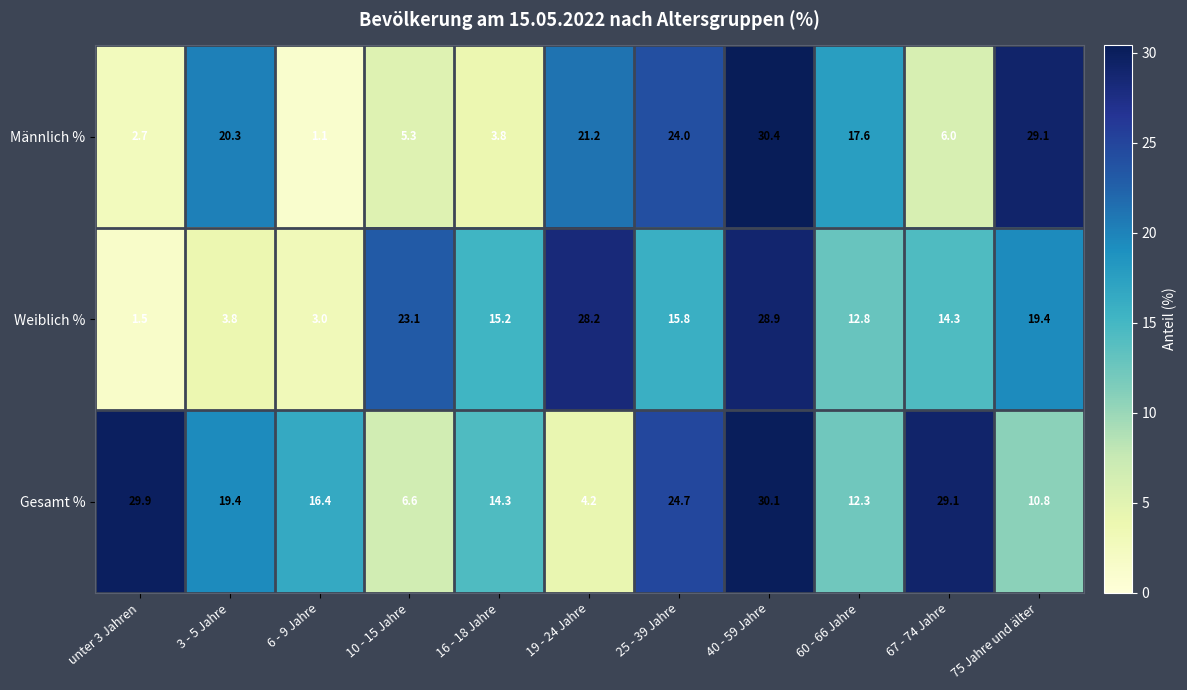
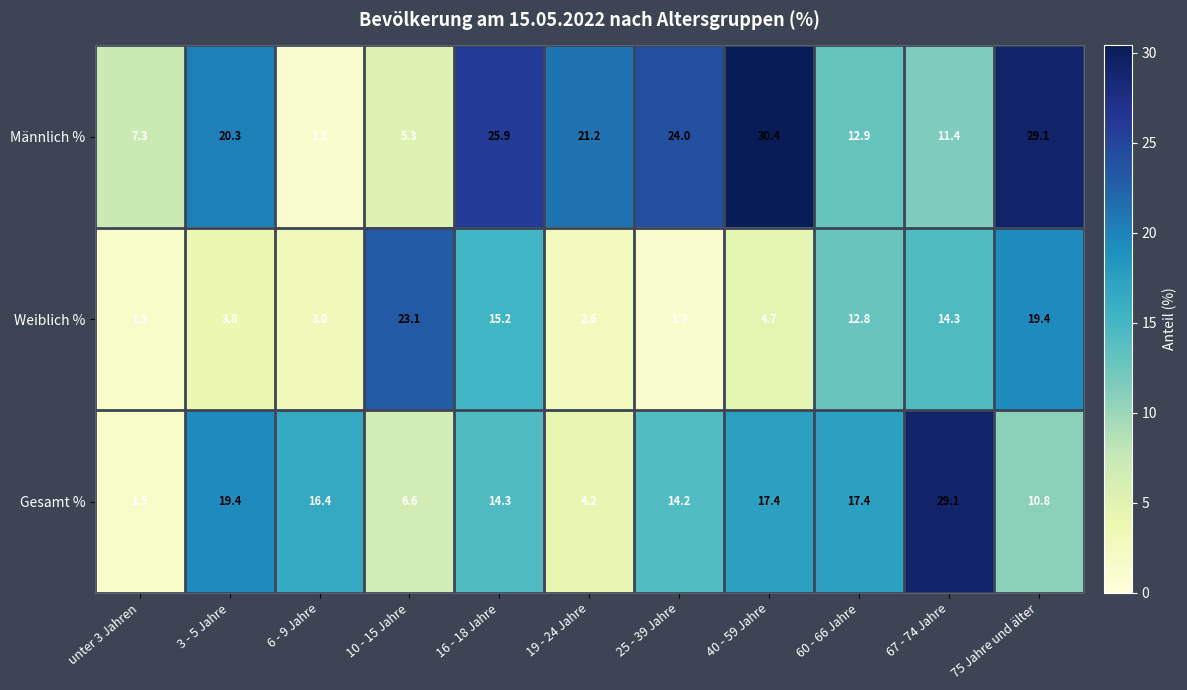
  {
    "Männlich %": {
-     "unter 3 Jahren": 2.7,
+     "unter 3 Jahren": 7.3,
      "3 - 5 Jahre": 20.3,
      "6 - 9 Jahre": 1.1,
      "10 - 15 Jahre": 5.3,
-     "16 - 18 Jahre": 3.8,
+     "16 - 18 Jahre": 25.9,
      "19 - 24 Jahre": 21.2,
      "25 - 39 Jahre": 24.0,
      "40 - 59 Jahre": 30.4,
-     "60 - 66 Jahre": 17.6,
-     "67 - 74 Jahre": 6.0,
+     "60 - 66 Jahre": 12.9,
+     "67 - 74 Jahre": 11.4,
      "75 Jahre und älter": 29.1
    },
    "Weiblich %": {
      "unter 3 Jahren": 1.5,
      "3 - 5 Jahre": 3.8,
      "6 - 9 Jahre": 3.0,
      "10 - 15 Jahre": 23.1,
      "16 - 18 Jahre": 15.2,
-     "19 - 24 Jahre": 28.2,
-     "25 - 39 Jahre": 15.8,
-     "40 - 59 Jahre": 28.9,
+     "19 - 24 Jahre": 2.6,
+     "25 - 39 Jahre": 1.3,
+     "40 - 59 Jahre": 4.7,
      "60 - 66 Jahre": 12.8,
      "67 - 74 Jahre": 14.3,
      "75 Jahre und älter": 19.4
    },
    "Gesamt %": {
-     "unter 3 Jahren": 29.9,
+     "unter 3 Jahren": 1.5,
      "3 - 5 Jahre": 19.4,
      "6 - 9 Jahre": 16.4,
      "10 - 15 Jahre": 6.6,
      "16 - 18 Jahre": 14.3,
      "19 - 24 Jahre": 4.2,
-     "25 - 39 Jahre": 24.7,
-     "40 - 59 Jahre": 30.1,
-     "60 - 66 Jahre": 12.3,
+     "25 - 39 Jahre": 14.2,
+     "40 - 59 Jahre": 17.4,
+     "60 - 66 Jahre": 17.4,
      "67 - 74 Jahre": 29.1,
      "75 Jahre und älter": 10.8
    }
  }
